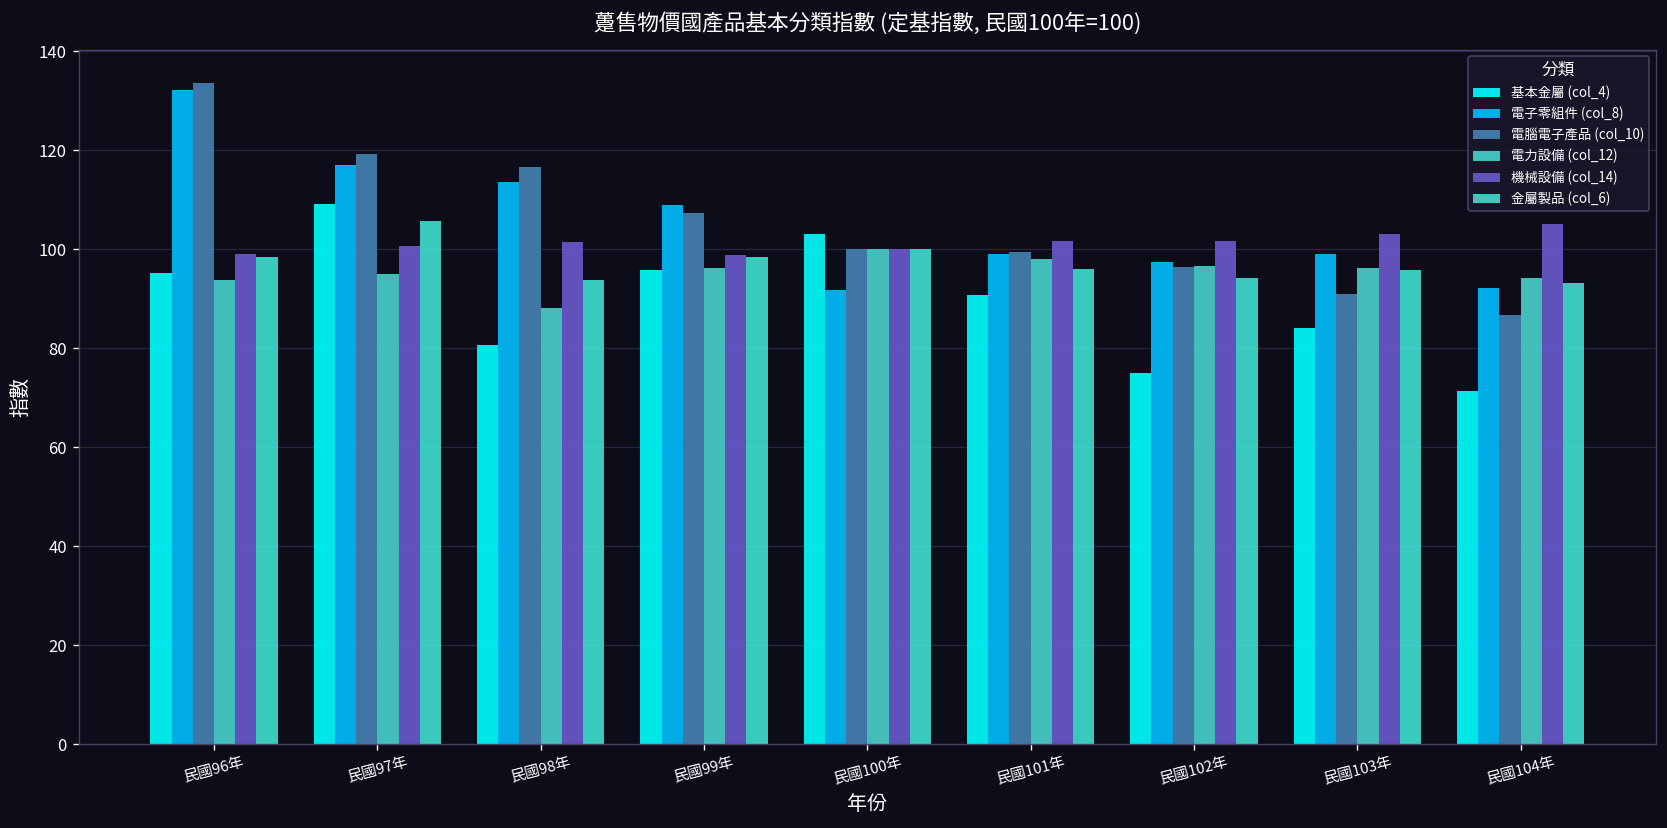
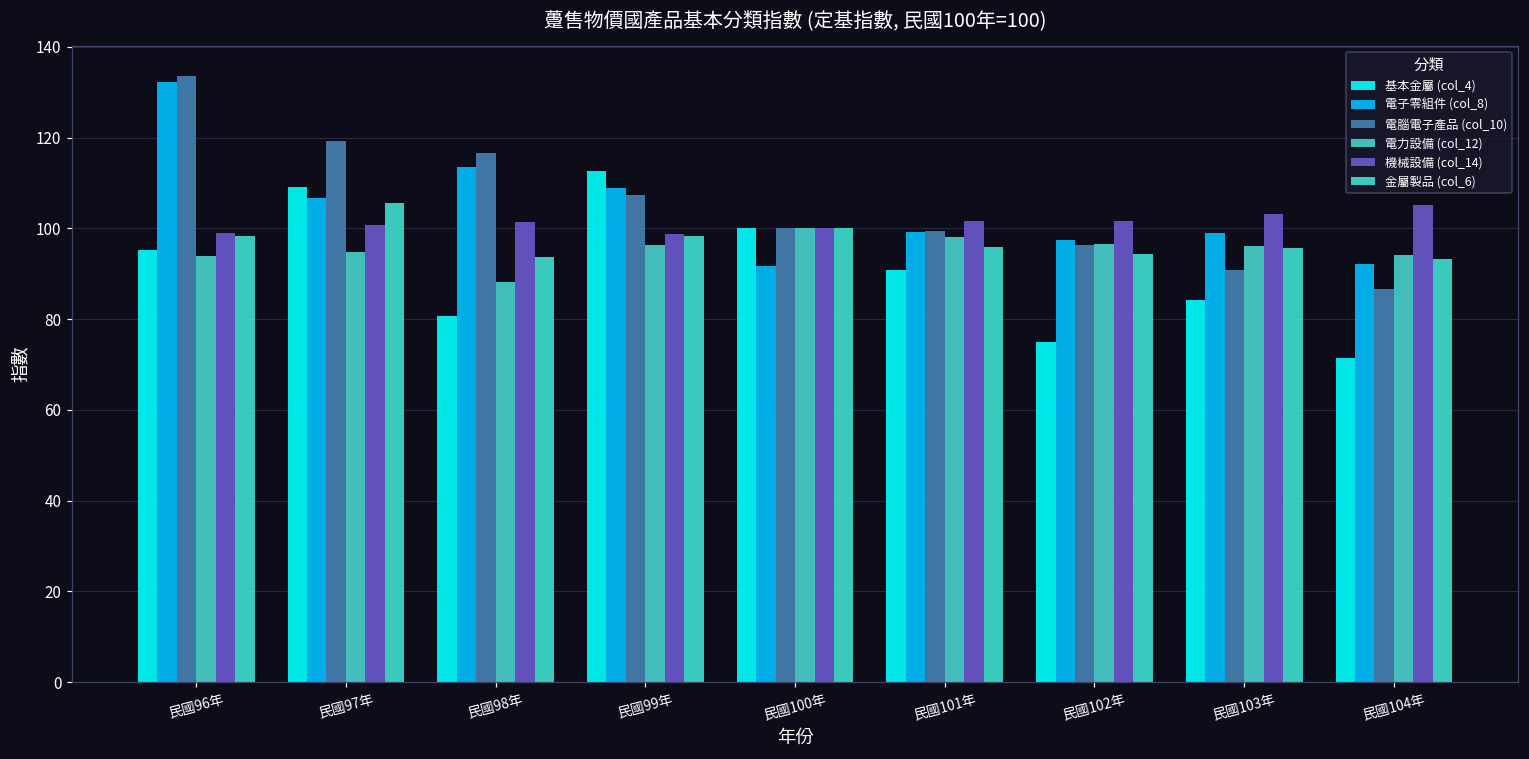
  {
    "基本金屬 (col_4)": {
      "民國96年": 95,
      "民國97年": 109,
      "民國98年": 81,
-     "民國99年": 96,
-     "民國100年": 103,
+     "民國99年": 113,
+     "民國100年": 100,
      "民國101年": 91,
      "民國102年": 75,
      "民國103年": 84,
      "民國104年": 71
    },
    "電子零組件 (col_8)": {
      "民國96年": 132,
-     "民國97年": 117,
+     "民國97年": 107,
      "民國98年": 113,
      "民國99年": 109,
      "民國100年": 92,
      "民國101年": 99,
      "民國102年": 97,
      "民國103年": 99,
      "民國104年": 92
    }
  }
